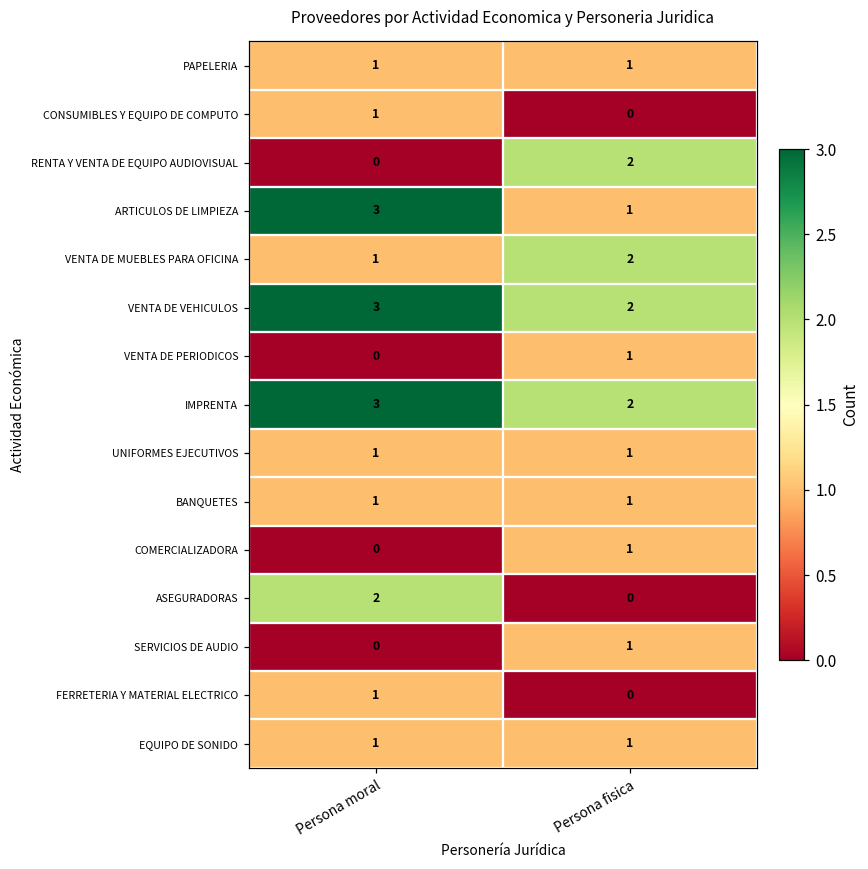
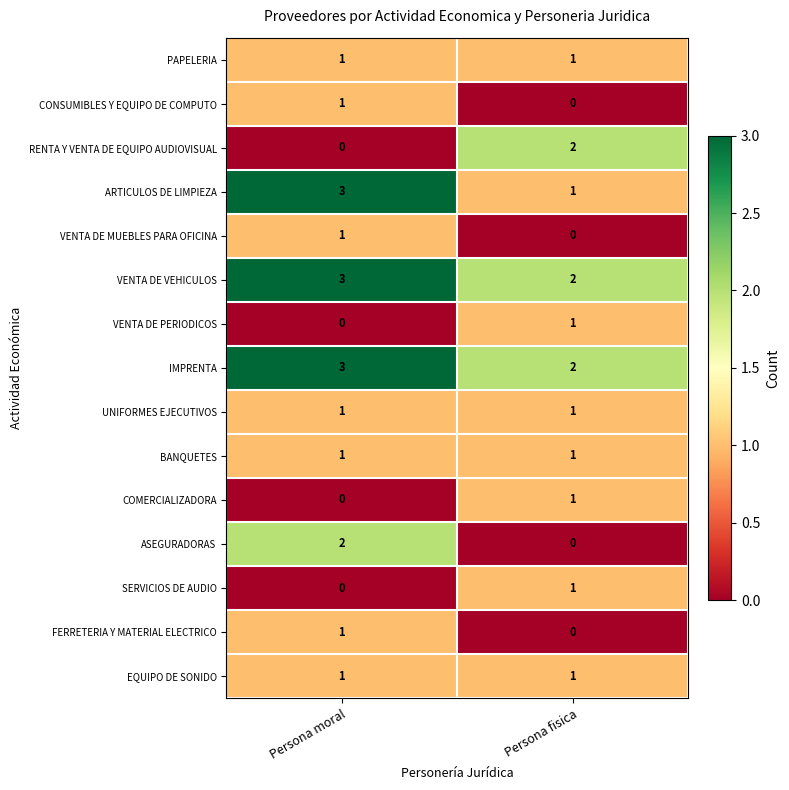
  {
    "PAPELERIA": {
      "Persona moral": 1,
      "Persona fisica": 1
    },
    "CONSUMIBLES Y EQUIPO DE COMPUTO": {
      "Persona moral": 1,
      "Persona fisica": 0
    },
    "RENTA Y VENTA DE EQUIPO AUDIOVISUAL": {
      "Persona moral": 0,
      "Persona fisica": 2
    },
    "ARTICULOS DE LIMPIEZA": {
      "Persona moral": 3,
      "Persona fisica": 1
    },
    "VENTA DE MUEBLES PARA OFICINA": {
      "Persona moral": 1,
-     "Persona fisica": 2
+     "Persona fisica": 0
    },
    "VENTA DE VEHICULOS": {
      "Persona moral": 3,
      "Persona fisica": 2
    },
    "VENTA DE PERIODICOS": {
      "Persona moral": 0,
      "Persona fisica": 1
    },
    "IMPRENTA": {
      "Persona moral": 3,
      "Persona fisica": 2
    },
    "UNIFORMES EJECUTIVOS": {
      "Persona moral": 1,
      "Persona fisica": 1
    },
    "BANQUETES": {
      "Persona moral": 1,
      "Persona fisica": 1
    },
    "COMERCIALIZADORA": {
      "Persona moral": 0,
      "Persona fisica": 1
    },
    "ASEGURADORAS": {
      "Persona moral": 2,
      "Persona fisica": 0
    },
    "SERVICIOS DE AUDIO": {
      "Persona moral": 0,
      "Persona fisica": 1
    },
    "FERRETERIA Y MATERIAL ELECTRICO": {
      "Persona moral": 1,
      "Persona fisica": 0
    },
    "EQUIPO DE SONIDO": {
      "Persona moral": 1,
      "Persona fisica": 1
    }
  }
